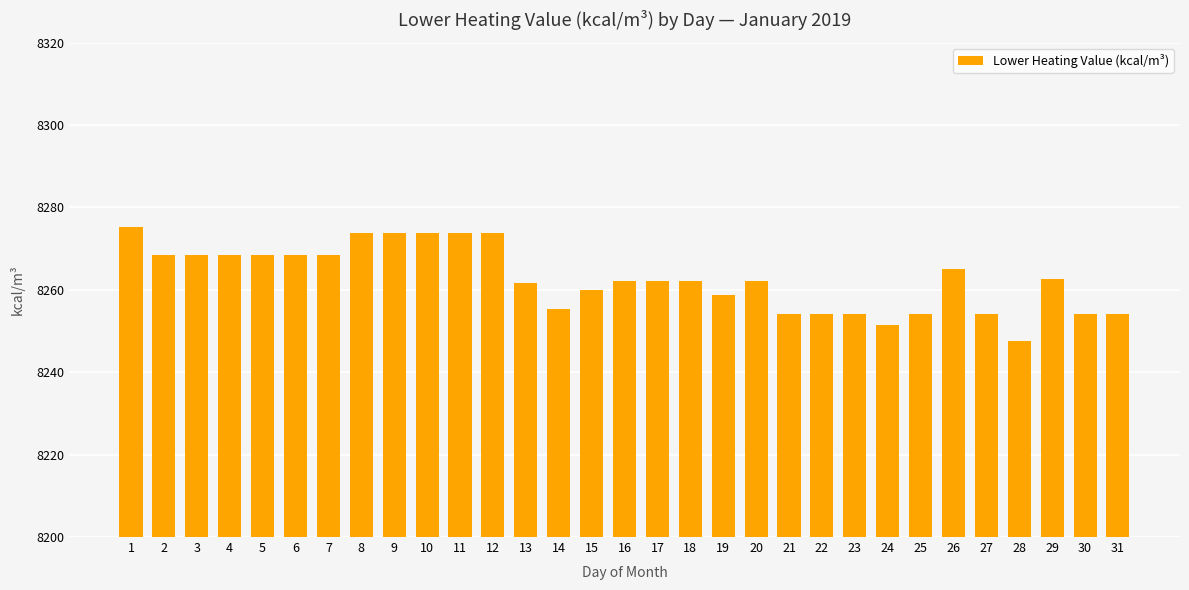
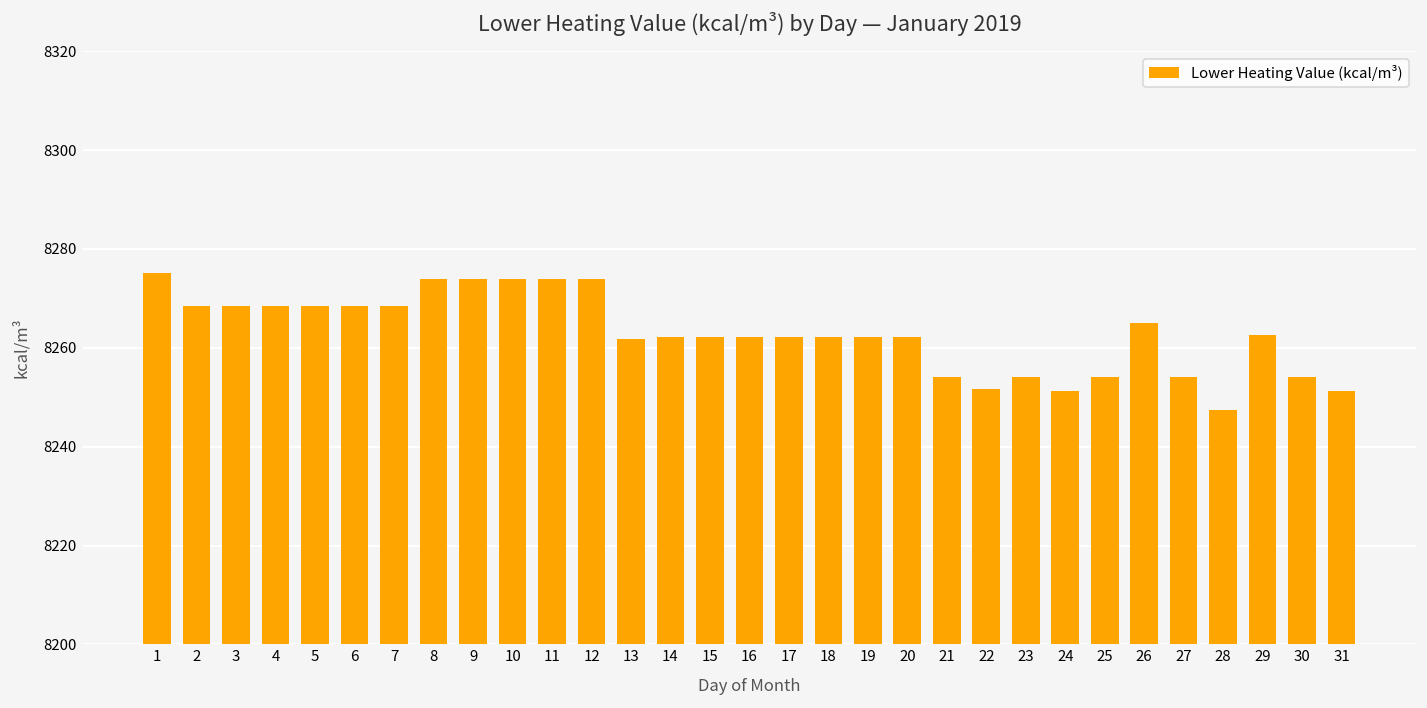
  {
    "1": 8275,
    "2": 8268,
    "3": 8268,
    "4": 8268,
    "5": 8268,
    "6": 8268,
    "7": 8268,
    "8": 8274,
    "9": 8274,
    "10": 8274,
    "11": 8274,
    "12": 8274,
    "13": 8262,
-   "14": 8255,
-   "15": 8260,
+   "14": 8262,
+   "15": 8262,
    "16": 8262,
    "17": 8262,
    "18": 8262,
-   "19": 8259,
+   "19": 8262,
    "20": 8262,
    "21": 8254,
-   "22": 8254,
+   "22": 8252,
    "23": 8254,
    "24": 8251,
    "25": 8254,
    "26": 8265,
    "27": 8254,
    "28": 8247,
    "29": 8263,
    "30": 8254,
-   "31": 8254
+   "31": 8251
  }
